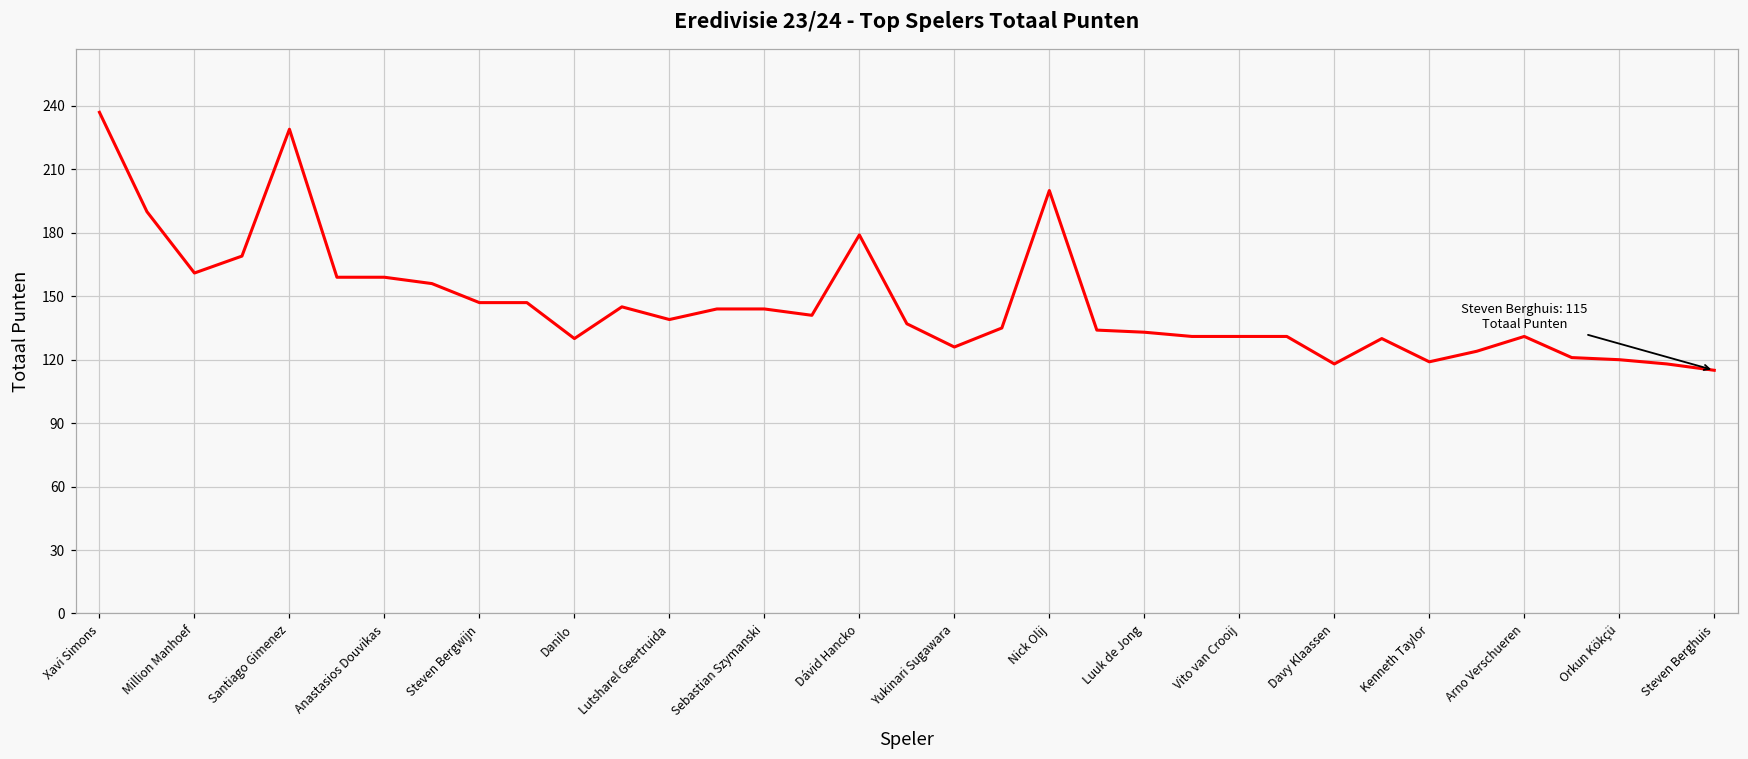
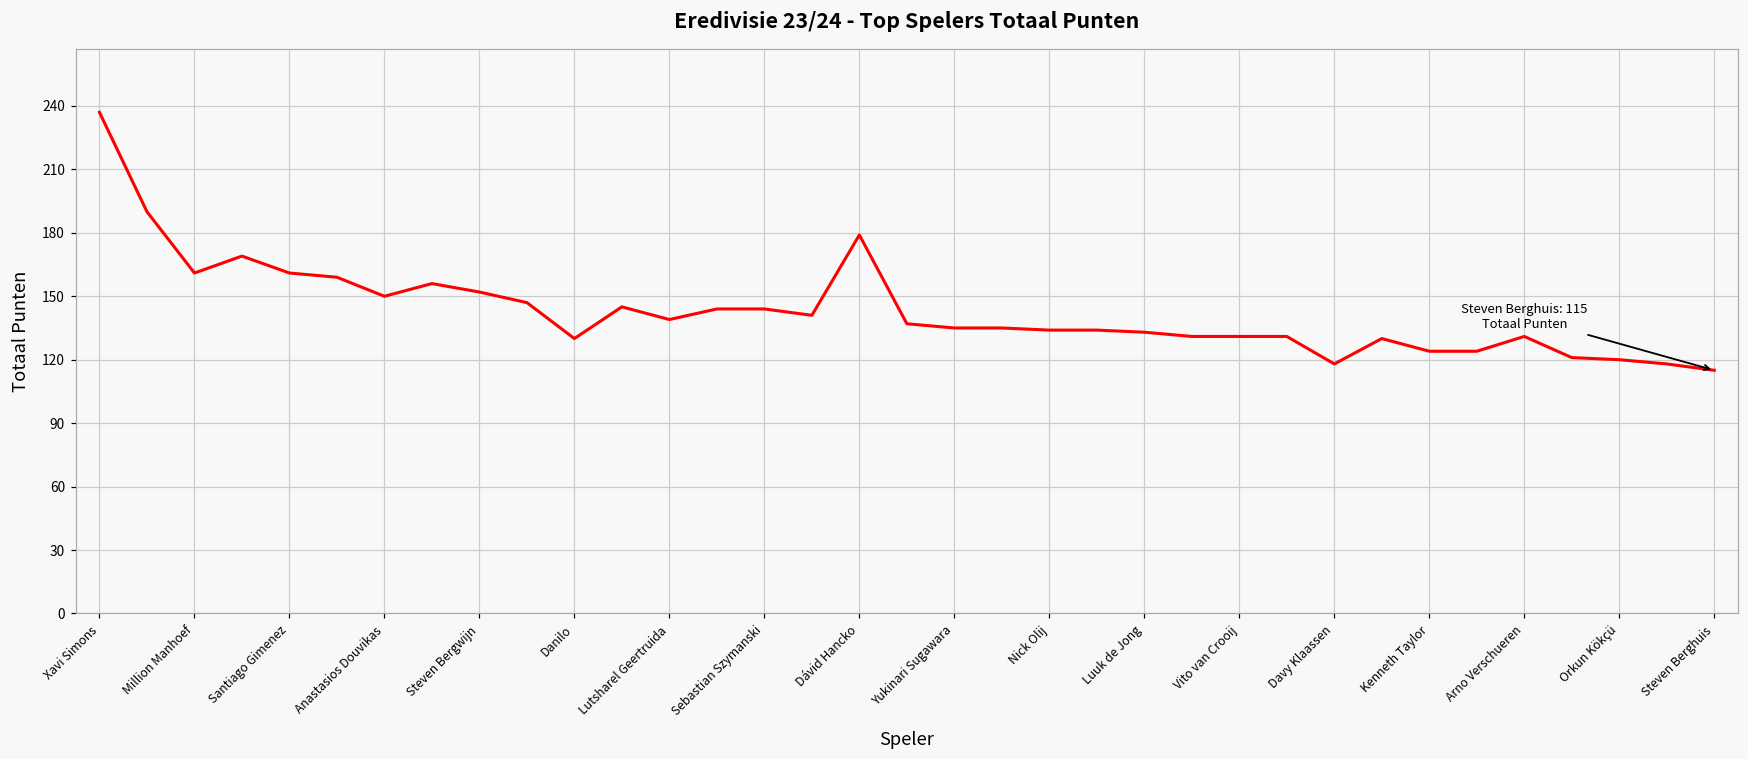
  {
    "Xavi Simons": 237,
    "Million Manhoef": 161,
-   "Santiago Gimenez": 229,
-   "Anastasios Douvikas": 159,
-   "Steven Bergwijn": 147,
+   "Santiago Gimenez": 161,
+   "Anastasios Douvikas": 150,
+   "Steven Bergwijn": 152,
    "Danilo": 130,
    "Lutsharel Geertruida": 139,
    "Sebastian Szymanski": 144,
    "Dávid Hancko": 179,
-   "Yukinari Sugawara": 126,
-   "Nick Olij": 200,
+   "Yukinari Sugawara": 135,
+   "Nick Olij": 134,
    "Luuk de Jong": 133,
    "Vito van Crooij": 131,
    "Davy Klaassen": 118,
-   "Kenneth Taylor": 119,
+   "Kenneth Taylor": 124,
    "Steven Berghuis": 115
  }
